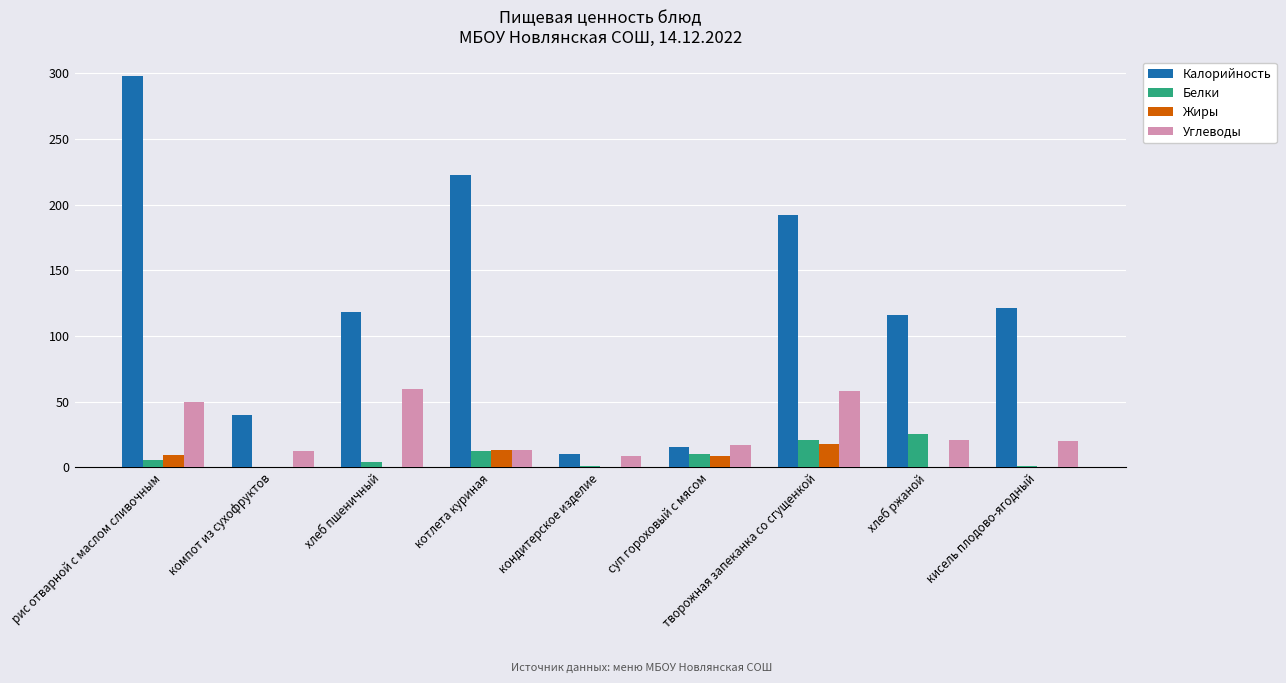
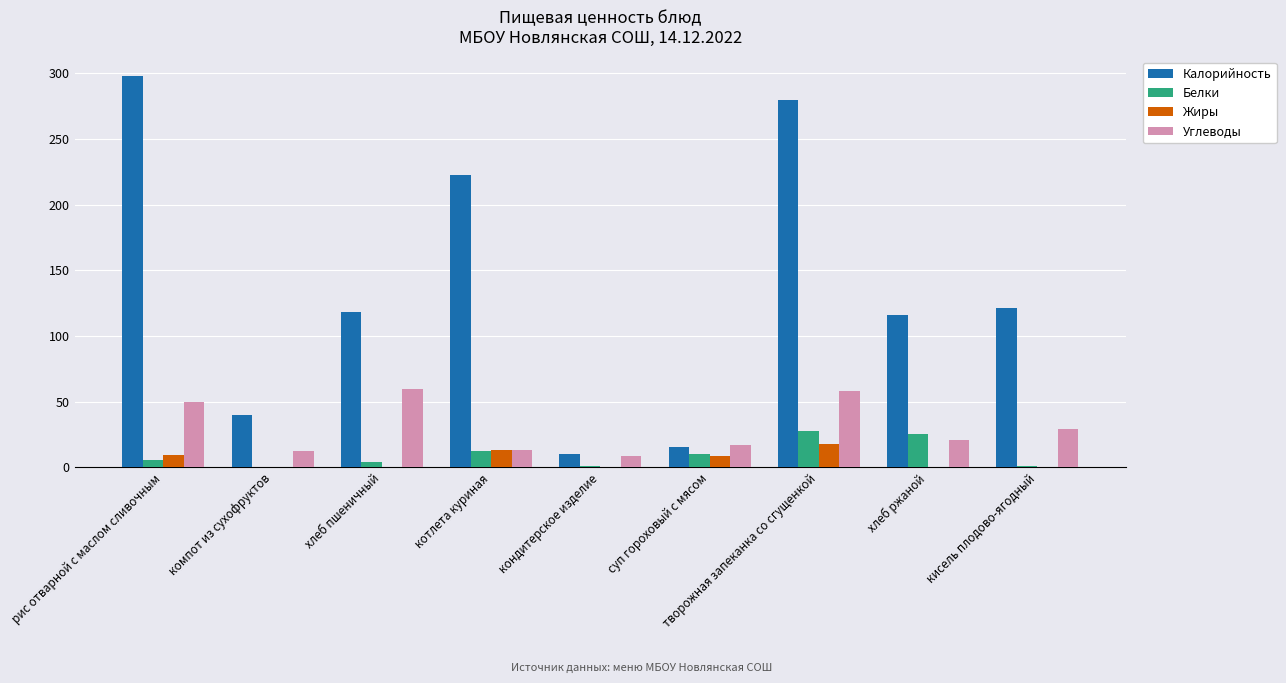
  {
    "Калорийность": {
      "рис отварной с маслом сливочным": 298,
      "компот из сухофруктов": 40,
      "хлеб пшеничный": 118,
      "котлета куриная": 223,
      "кондитерское изделие": 10,
      "суп гороховый с мясом": 16,
-     "творожная запеканка со сгущенкой": 192,
+     "творожная запеканка со сгущенкой": 280,
      "хлеб ржаной": 116,
      "кисель плодово-ягодный": 122
    },
    "Белки": {
      "рис отварной с маслом сливочным": 6,
      "хлеб пшеничный": 4,
      "котлета куриная": 13,
      "суп гороховый с мясом": 10,
-     "творожная запеканка со сгущенкой": 21,
+     "творожная запеканка со сгущенкой": 28,
      "хлеб ржаной": 25
    },
    "Жиры": {
      "рис отварной с маслом сливочным": 10,
      "компот из сухофруктов": 0,
      "котлета куриная": 13,
      "кондитерское изделие": 0,
      "суп гороховый с мясом": 9,
      "творожная запеканка со сгущенкой": 18,
      "кисель плодово-ягодный": 0
    },
    "Углеводы": {
      "рис отварной с маслом сливочным": 50,
      "компот из сухофруктов": 13,
      "хлеб пшеничный": 60,
      "котлета куриная": 13,
      "кондитерское изделие": 8,
      "суп гороховый с мясом": 17,
      "творожная запеканка со сгущенкой": 58,
      "хлеб ржаной": 21,
-     "кисель плодово-ягодный": 20
+     "кисель плодово-ягодный": 29
    }
  }
